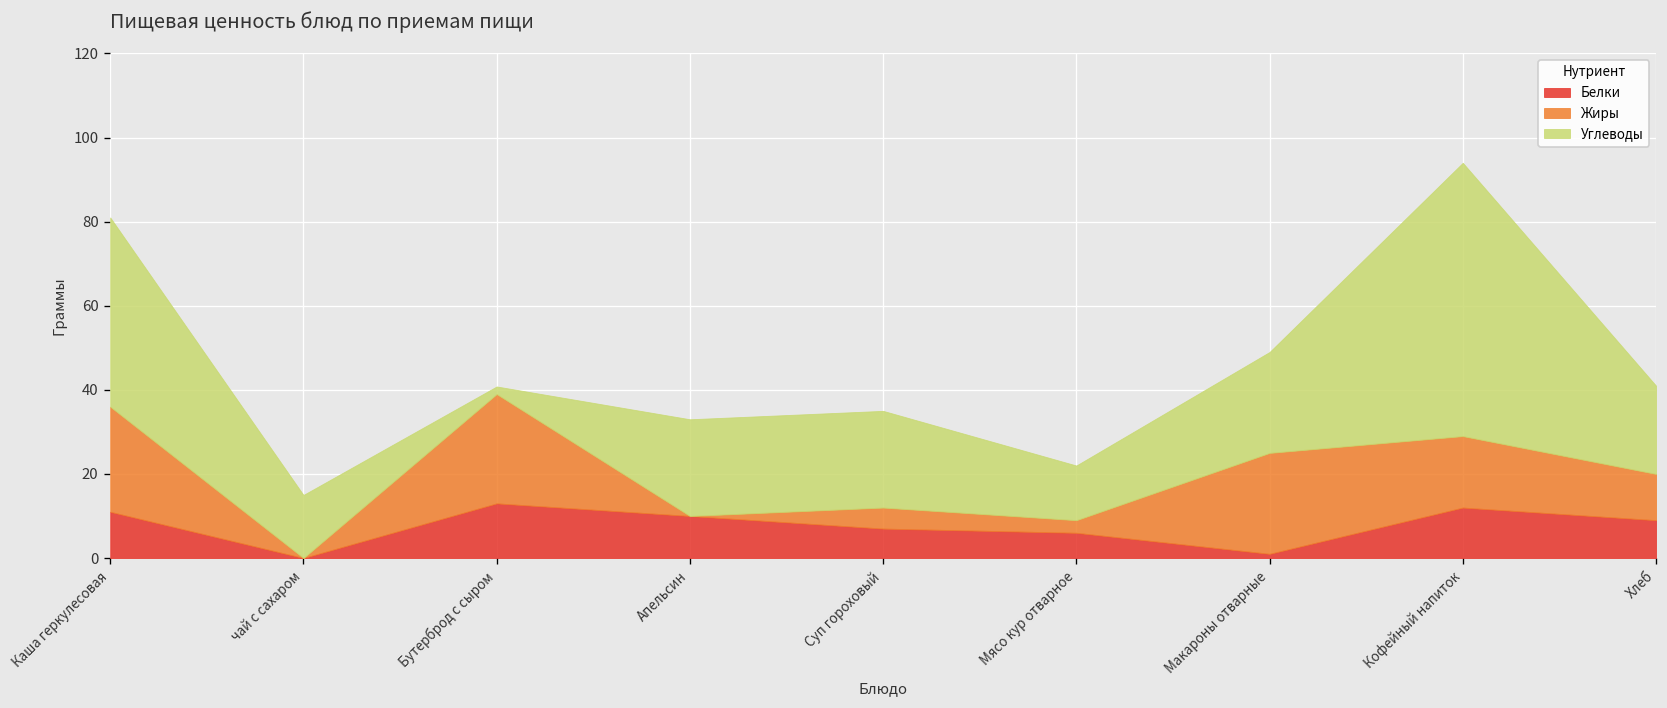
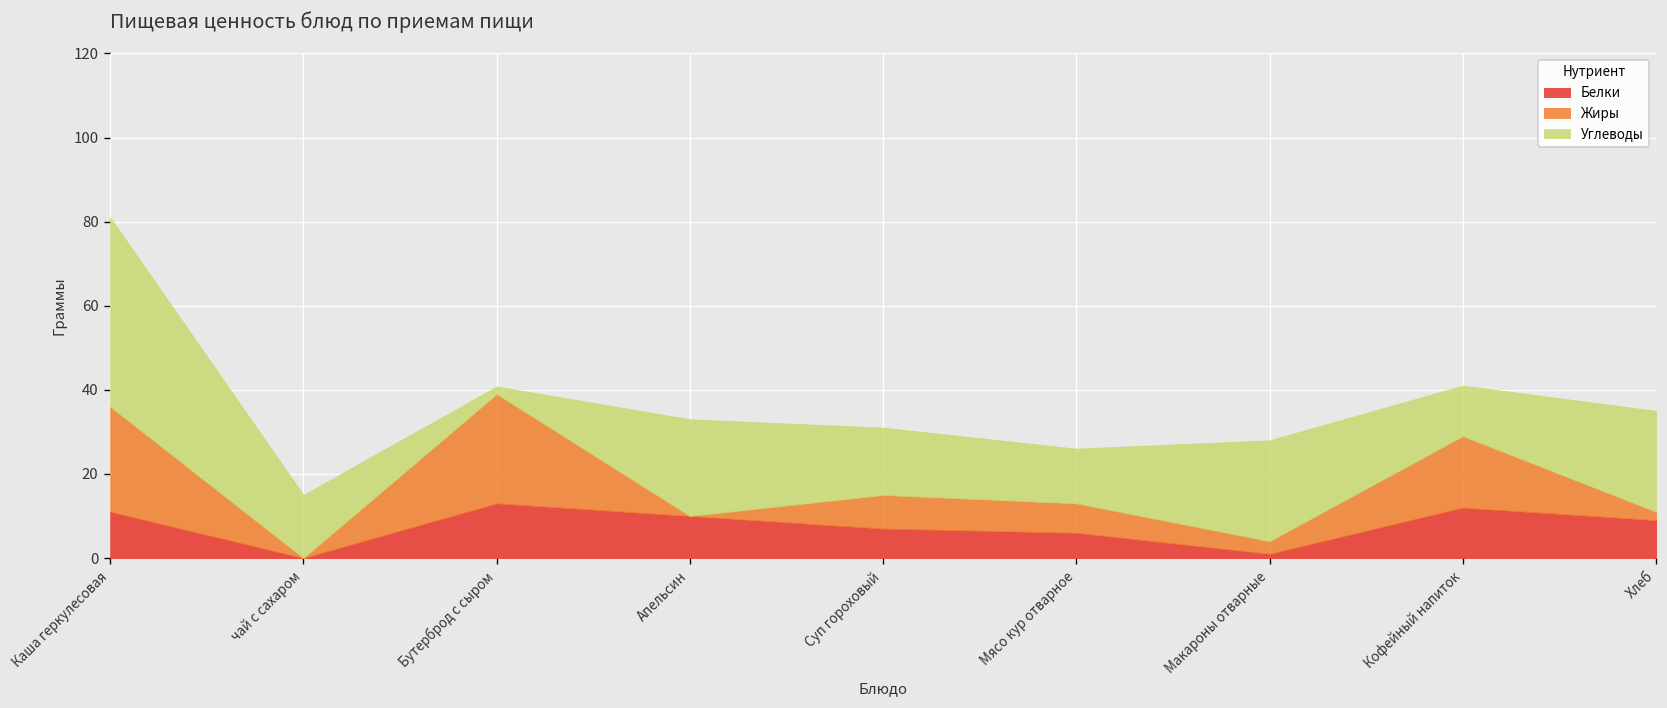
  {
    "Белки": {
      "Каша геркулесовая": 11,
      "Бутерброд с сыром": 13,
      "Суп гороховый": 7,
      "Мясо кур отварное": 6,
      "Макароны отварные": 1,
      "Кофейный напиток": 12,
      "Хлеб": 9
    },
    "Жиры": {
      "Каша геркулесовая": 25,
      "Бутерброд с сыром": 26,
-     "Суп гороховый": 5,
-     "Мясо кур отварное": 3,
-     "Макароны отварные": 24,
+     "Суп гороховый": 8,
+     "Мясо кур отварное": 7,
+     "Макароны отварные": 3,
      "Кофейный напиток": 17,
-     "Хлеб": 11
+     "Хлеб": 2
    },
    "Углеводы": {
      "Каша геркулесовая": 45,
      "чай с сахаром": 15,
      "Бутерброд с сыром": 2,
      "Апельсин": 23,
-     "Суп гороховый": 23,
+     "Суп гороховый": 16,
      "Мясо кур отварное": 13,
      "Макароны отварные": 24,
-     "Кофейный напиток": 65,
-     "Хлеб": 21
+     "Кофейный напиток": 12,
+     "Хлеб": 24
    }
  }
